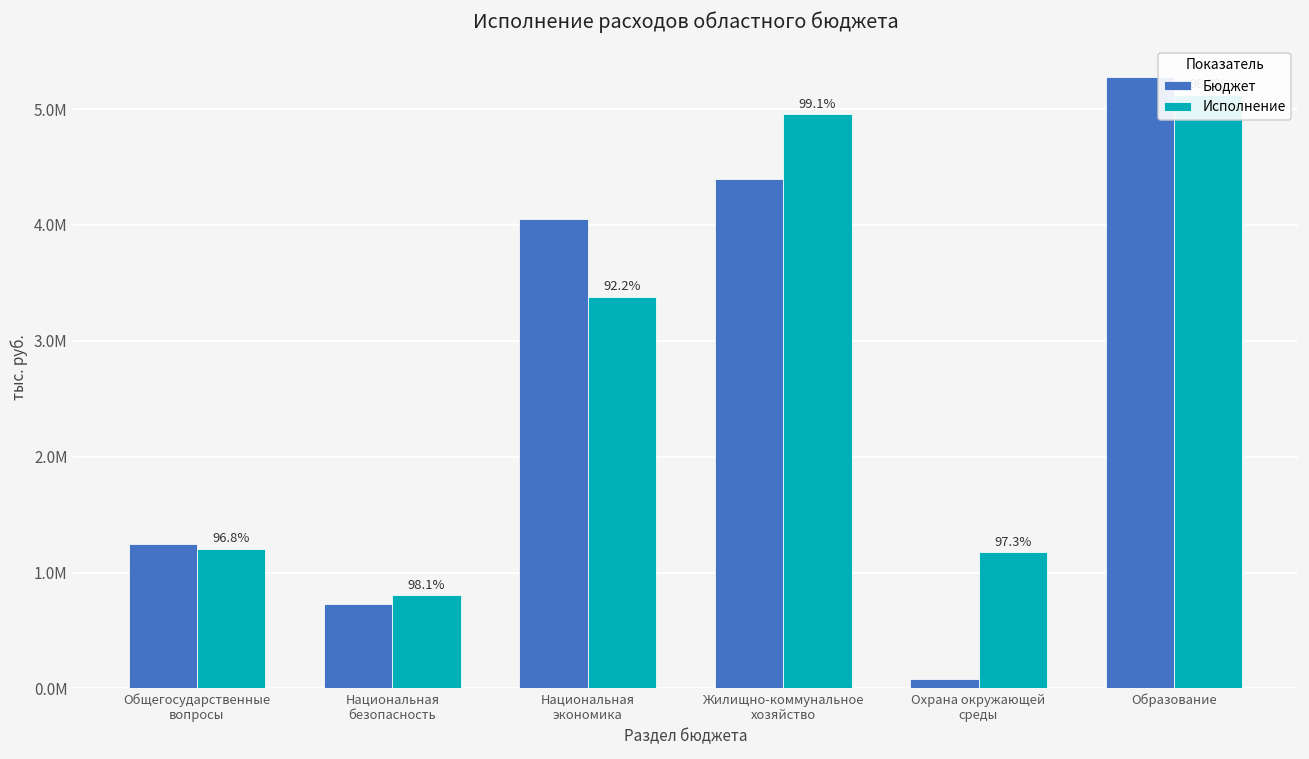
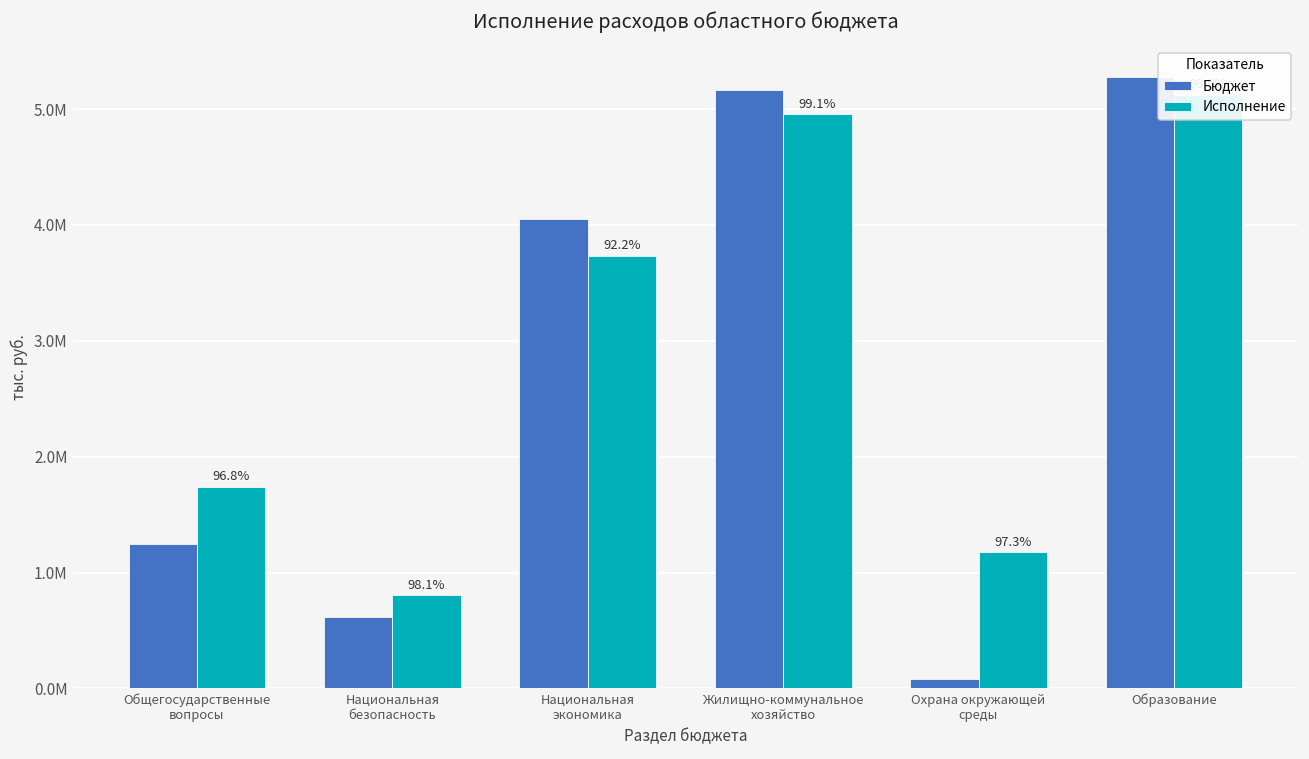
  {
    "Бюджет": {
      "Общегосударственные вопросы": 1240000,
-     "Национальная безопасность": 730000,
+     "Национальная безопасность": 610000,
      "Национальная экономика": 4050000,
-     "Жилищно-коммунальное хозяйство": 4400000,
+     "Жилищно-коммунальное хозяйство": 5170000,
      "Охрана окружающей среды": 80000,
      "Образование": 5280000
    },
    "Исполнение": {
-     "Общегосударственные вопросы": 1200000,
-     "Национальная экономика": 3380000
+     "Общегосударственные вопросы": 1740000,
+     "Национальная экономика": 3730000
    }
  }
